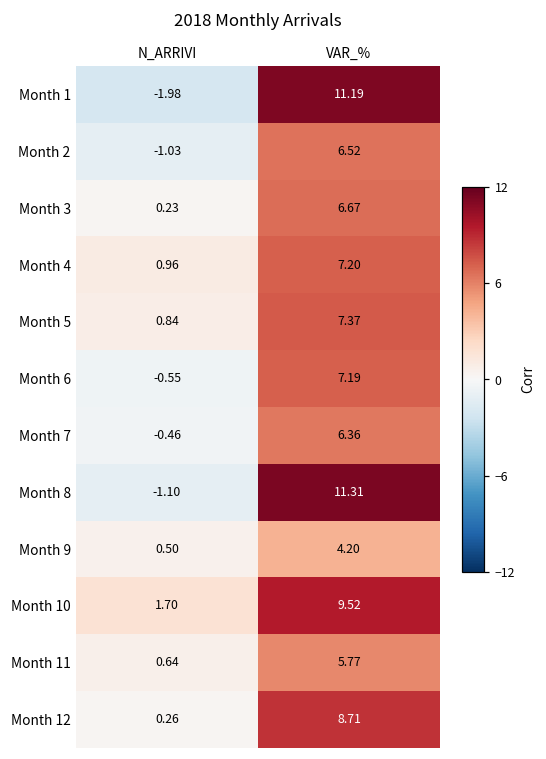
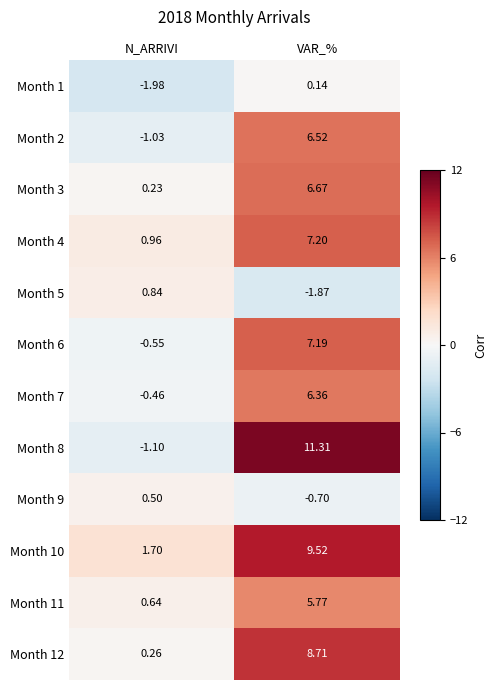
  {
    "Month 1": {
      "N_ARRIVI": -1.98,
-     "VAR_%": 11.19
+     "VAR_%": 0.14
    },
    "Month 2": {
      "N_ARRIVI": -1.03,
      "VAR_%": 6.52
    },
    "Month 3": {
      "N_ARRIVI": 0.23,
      "VAR_%": 6.67
    },
    "Month 4": {
      "N_ARRIVI": 0.96,
      "VAR_%": 7.20
    },
    "Month 5": {
      "N_ARRIVI": 0.84,
-     "VAR_%": 7.37
+     "VAR_%": -1.87
    },
    "Month 6": {
      "N_ARRIVI": -0.55,
      "VAR_%": 7.19
    },
    "Month 7": {
      "N_ARRIVI": -0.46,
      "VAR_%": 6.36
    },
    "Month 8": {
      "N_ARRIVI": -1.10,
      "VAR_%": 11.31
    },
    "Month 9": {
      "N_ARRIVI": 0.50,
-     "VAR_%": 4.20
+     "VAR_%": -0.70
    },
    "Month 10": {
      "N_ARRIVI": 1.70,
      "VAR_%": 9.52
    },
    "Month 11": {
      "N_ARRIVI": 0.64,
      "VAR_%": 5.77
    },
    "Month 12": {
      "N_ARRIVI": 0.26,
      "VAR_%": 8.71
    }
  }
